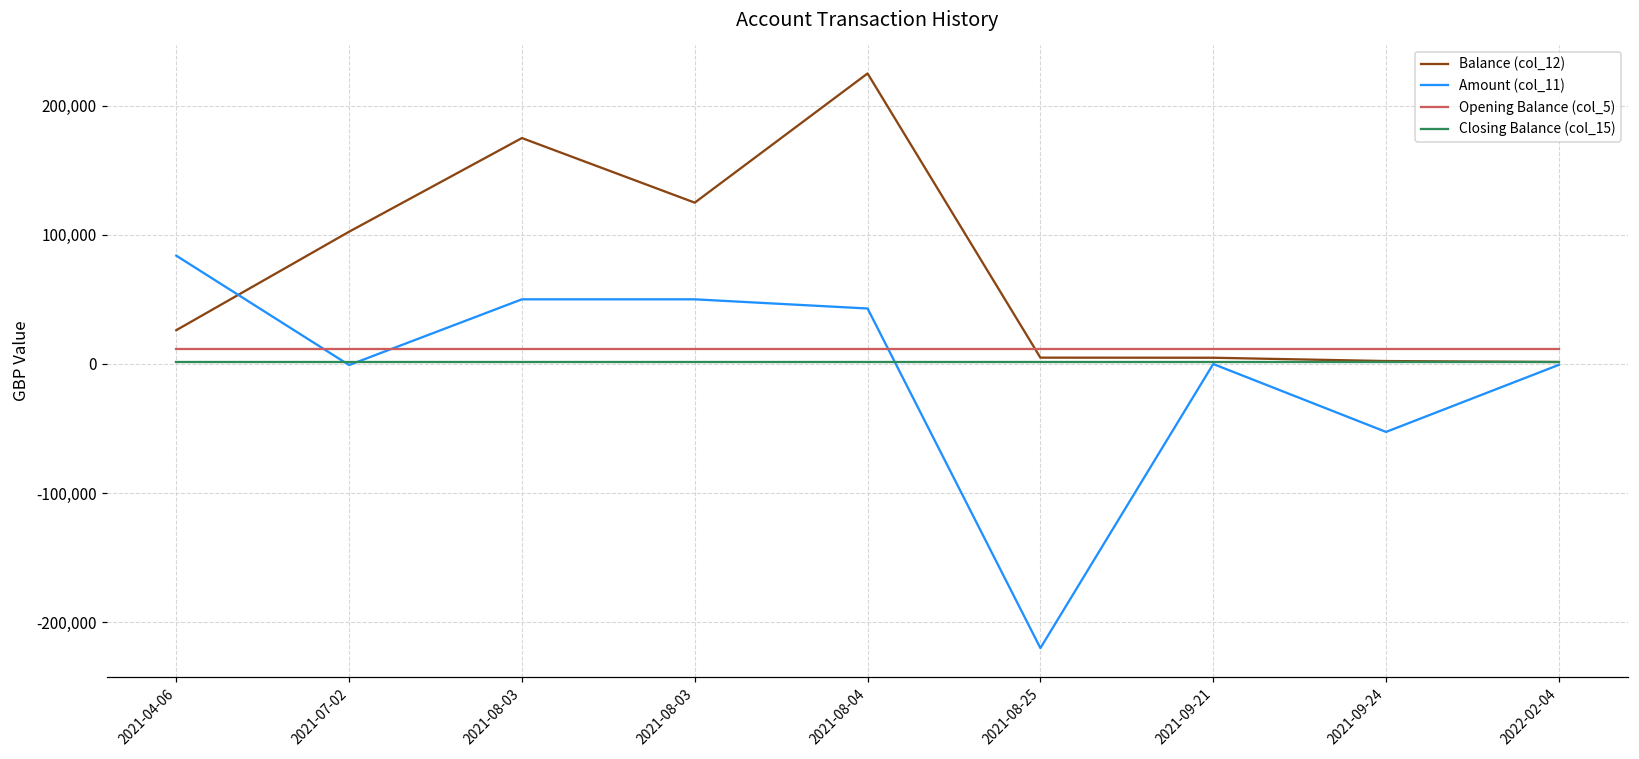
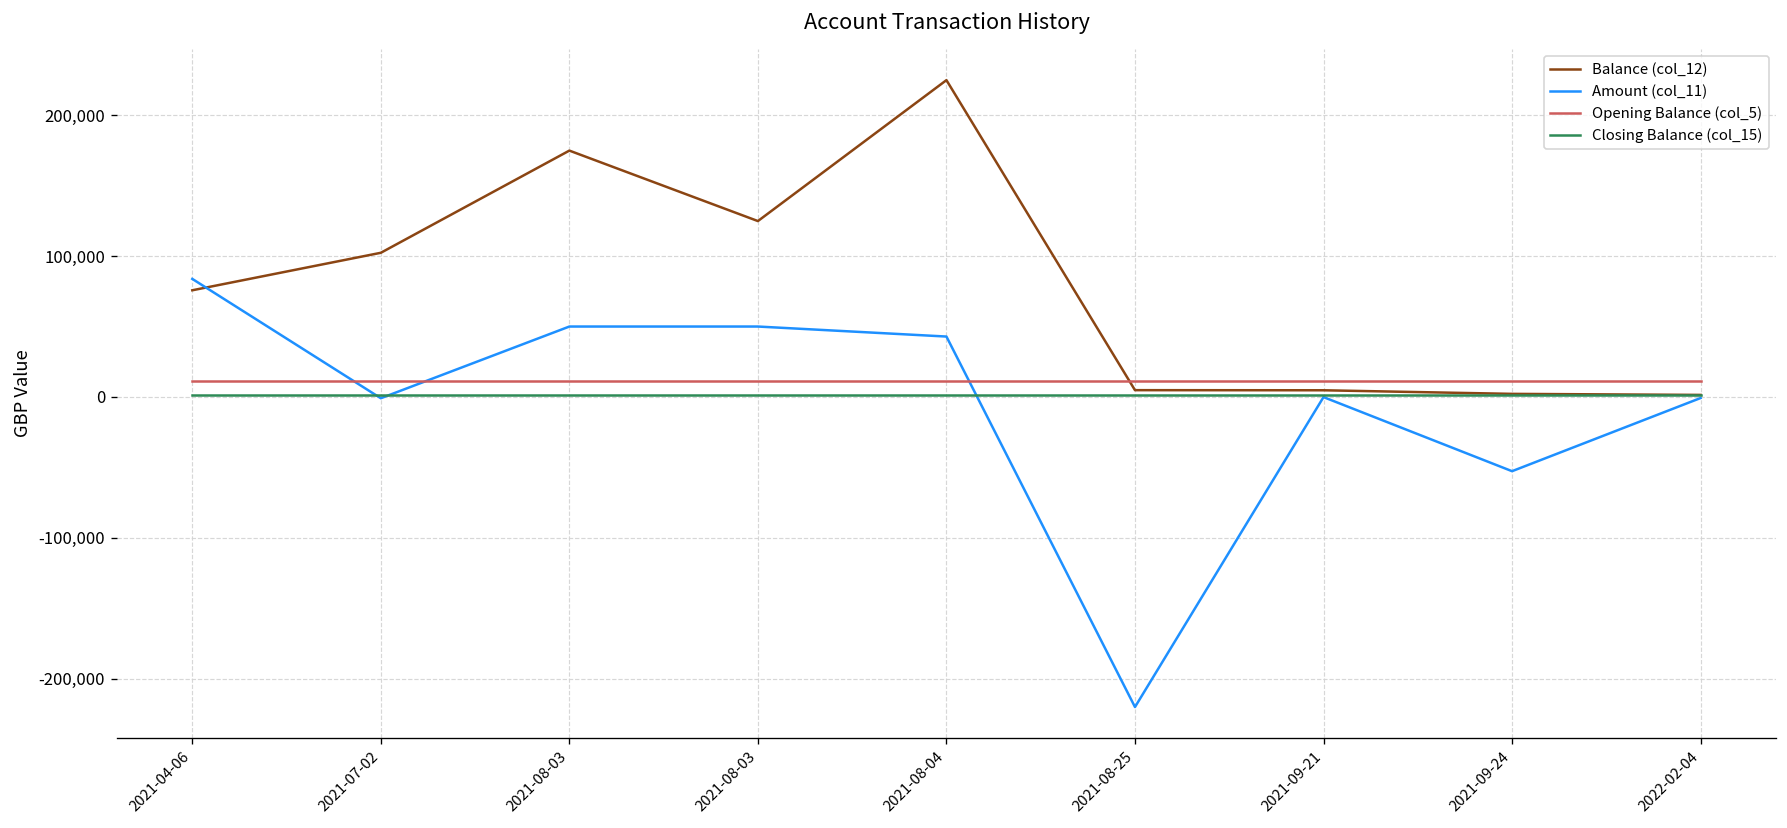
  {
    "Balance (col_12)": {
-     "2021-04-06": "26,000",
+     "2021-04-06": "76,000",
      "2021-07-02": "102,000",
      "2021-08-04": "225,000",
      "2021-08-25": "5,000",
      "2021-09-21": "5,000"
    },
    "Amount (col_11)": {
      "2021-04-06": "84,000",
      "2021-07-02": "-1,000",
      "2021-08-04": "43,000",
      "2021-08-25": "-220,000",
      "2021-09-24": "-53,000",
      "2022-02-04": "-1,000"
    },
    "Opening Balance (col_5)": {
      "2021-04-06": "11,000",
      "2021-07-02": "11,000",
      "2021-08-04": "11,000",
      "2021-08-25": "11,000",
      "2021-09-21": "11,000",
      "2021-09-24": "11,000",
      "2022-02-04": "11,000"
    },
    "Closing Balance (col_15)": {
      "2021-04-06": "1,000",
      "2021-07-02": "1,000",
      "2021-08-04": "1,000",
      "2021-08-25": "1,000"
    }
  }
